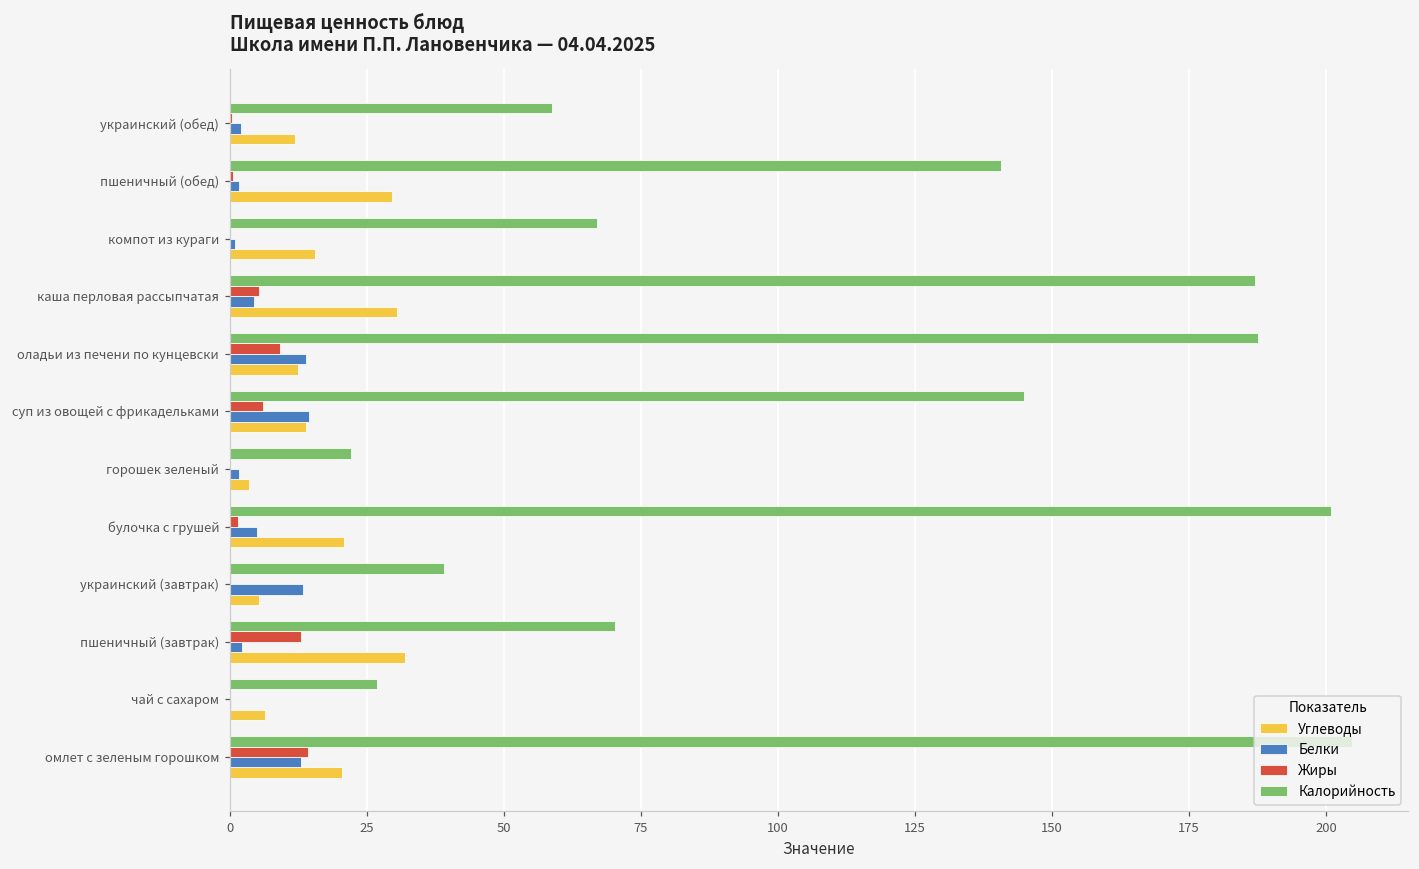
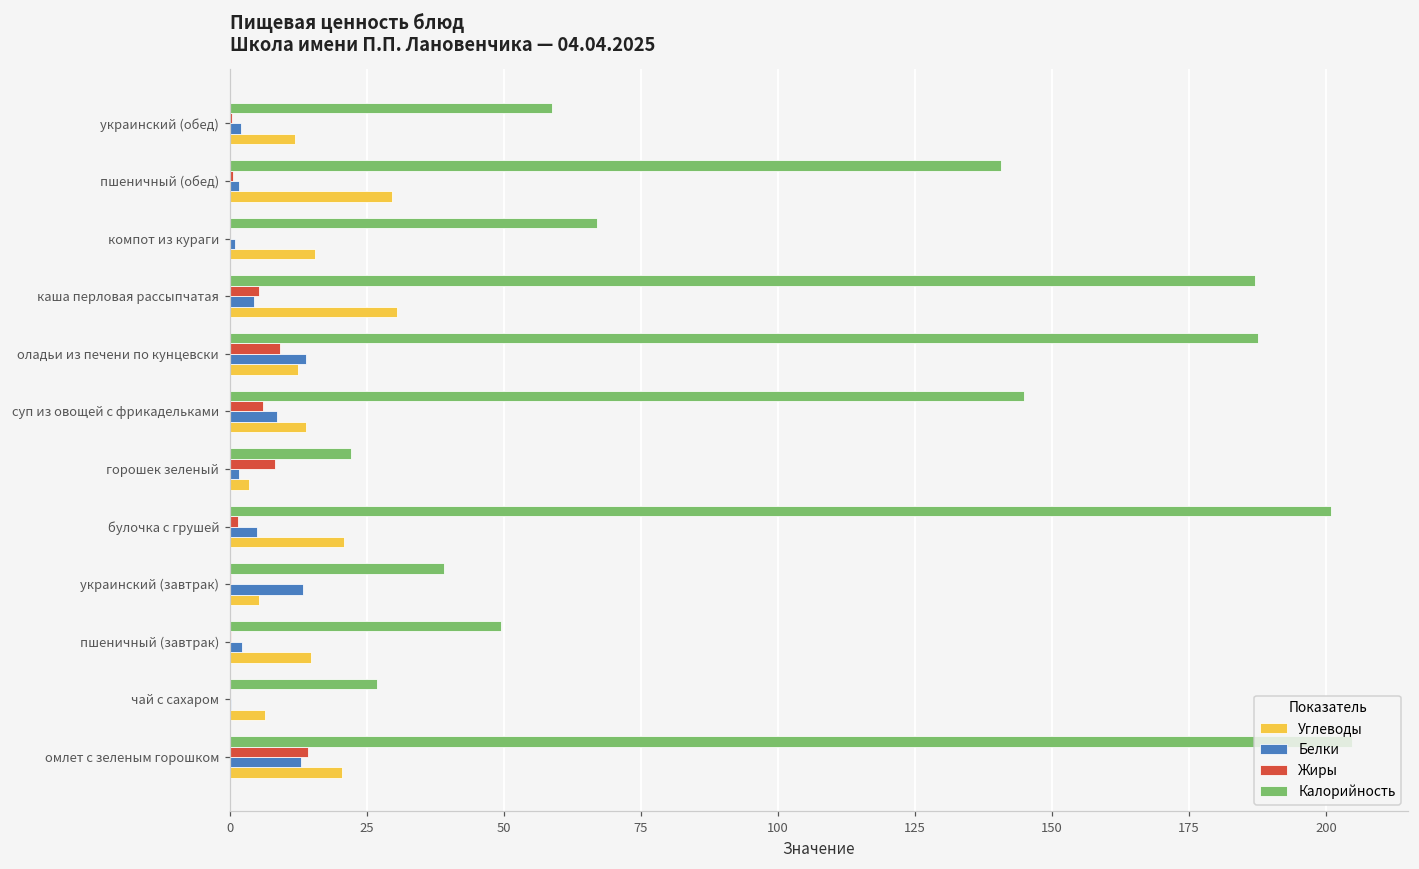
  {
    "Углеводы": {
      "украинский (обед)": 12,
      "пшеничный (обед)": 30,
      "компот из кураги": 16,
      "каша перловая рассыпчатая": 31,
      "оладьи из печени по кунцевски": 13,
      "суп из овощей с фрикадельками": 14,
      "горошек зеленый": 4,
      "булочка с грушей": 21,
      "украинский (завтрак)": 5,
-     "пшеничный (завтрак)": 32,
+     "пшеничный (завтрак)": 15,
      "чай с сахаром": 6,
      "омлет с зеленым горошком": 20
    },
    "Белки": {
      "украинский (обед)": 2,
      "пшеничный (обед)": 2,
      "компот из кураги": 1,
      "каша перловая рассыпчатая": 4,
      "оладьи из печени по кунцевски": 14,
-     "суп из овощей с фрикадельками": 14,
+     "суп из овощей с фрикадельками": 9,
      "горошек зеленый": 2,
      "булочка с грушей": 5,
      "украинский (завтрак)": 13,
      "пшеничный (завтрак)": 2,
      "омлет с зеленым горошком": 13
    },
    "Жиры": {
      "каша перловая рассыпчатая": 5,
      "оладьи из печени по кунцевски": 9,
      "суп из овощей с фрикадельками": 6,
-     "горошек зеленый": 0,
+     "горошек зеленый": 8,
      "булочка с грушей": 1,
-     "пшеничный (завтрак)": 13,
+     "пшеничный (завтрак)": 0,
      "чай с сахаром": 0,
      "омлет с зеленым горошком": 14
    },
    "Калорийность": {
      "украинский (обед)": 59,
      "пшеничный (обед)": 141,
      "компот из кураги": 67,
      "каша перловая рассыпчатая": 187,
      "оладьи из печени по кунцевски": 188,
      "суп из овощей с фрикадельками": 145,
      "горошек зеленый": 22,
      "булочка с грушей": 201,
      "украинский (завтрак)": 39,
-     "пшеничный (завтрак)": 70,
+     "пшеничный (завтрак)": 49,
      "чай с сахаром": 27
    }
  }
